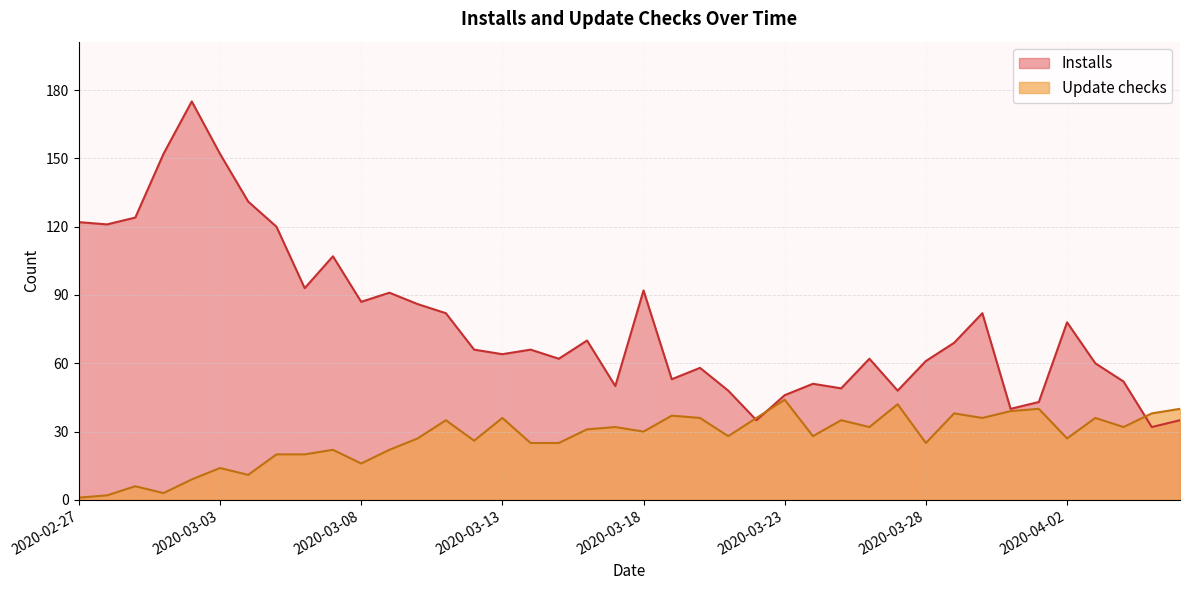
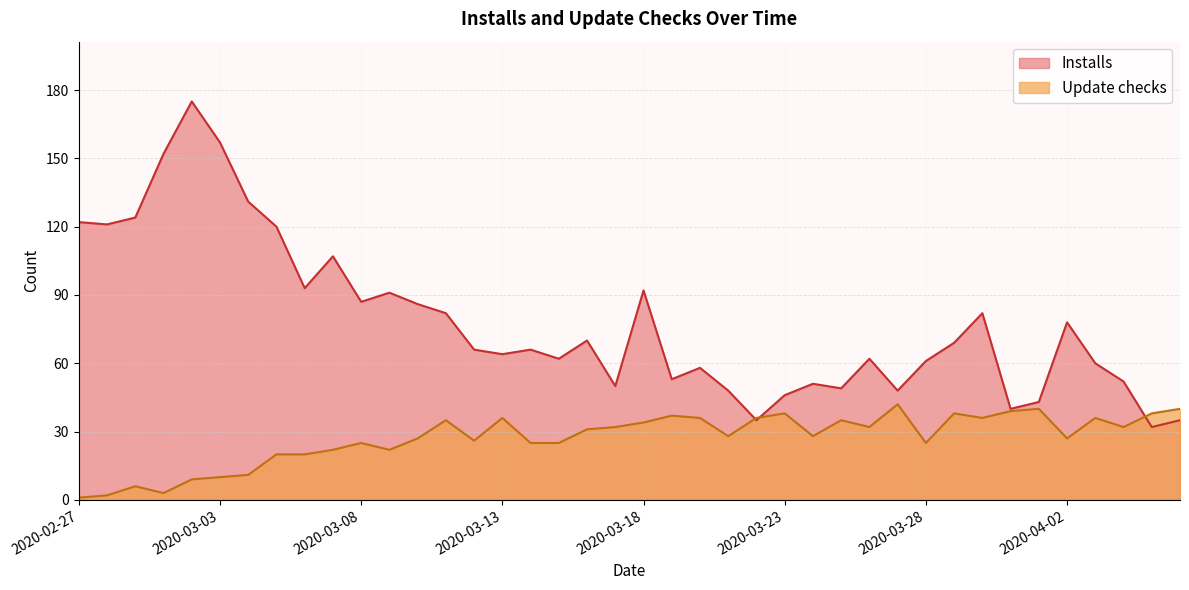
  {
    "Installs": {
      "2020-02-27": 122,
-     "2020-03-03": 152,
+     "2020-03-03": 157,
      "2020-03-08": 87,
      "2020-03-13": 64,
      "2020-03-18": 92,
      "2020-03-23": 46,
      "2020-03-28": 61,
      "2020-04-02": 78
    },
    "Update checks": {
      "2020-02-27": 1,
-     "2020-03-03": 14,
-     "2020-03-08": 16,
+     "2020-03-03": 10,
+     "2020-03-08": 25,
      "2020-03-13": 36,
-     "2020-03-18": 30,
-     "2020-03-23": 44,
+     "2020-03-18": 34,
+     "2020-03-23": 38,
      "2020-03-28": 25,
      "2020-04-02": 27
    }
  }
